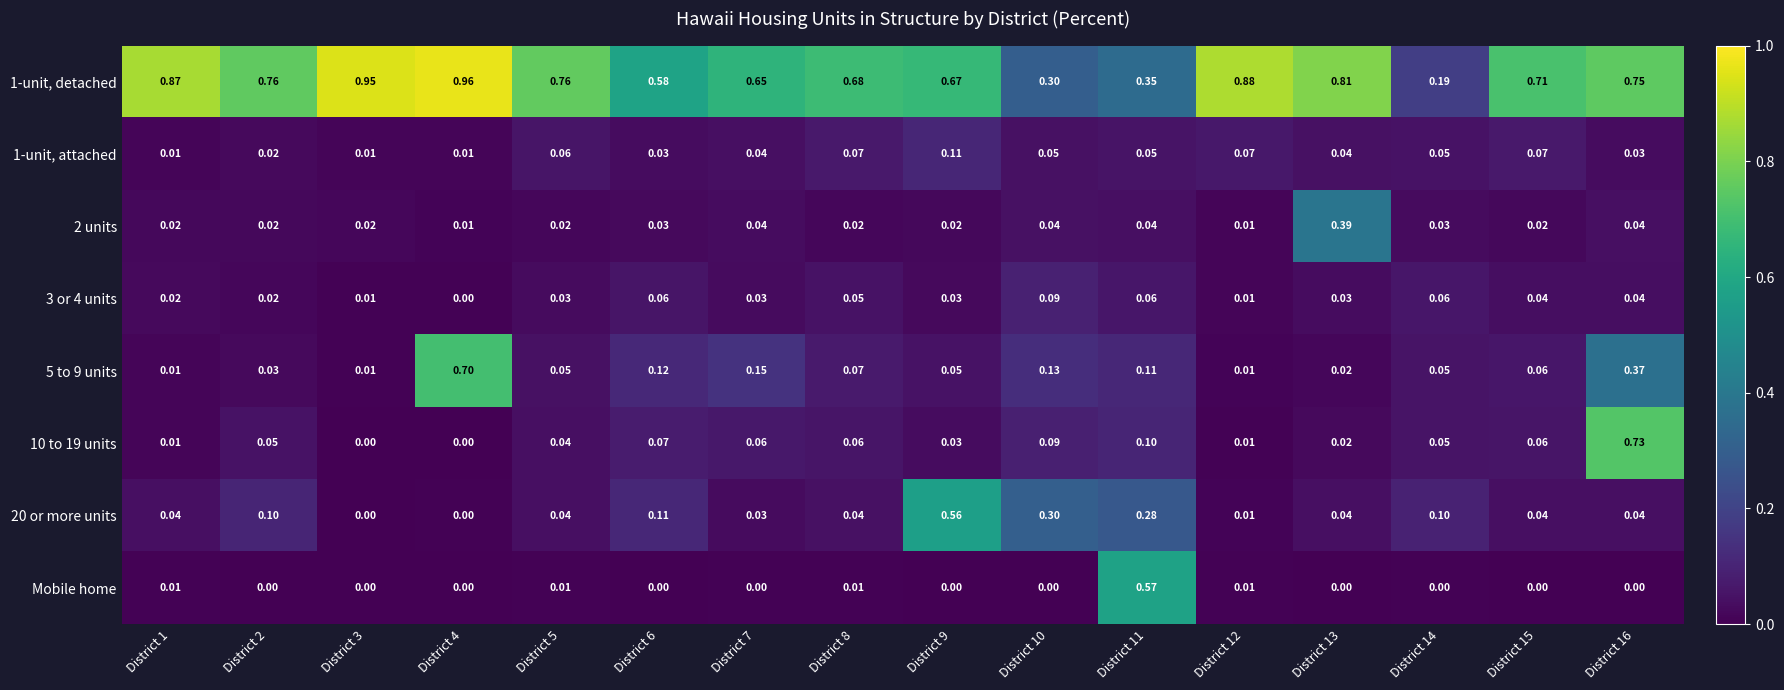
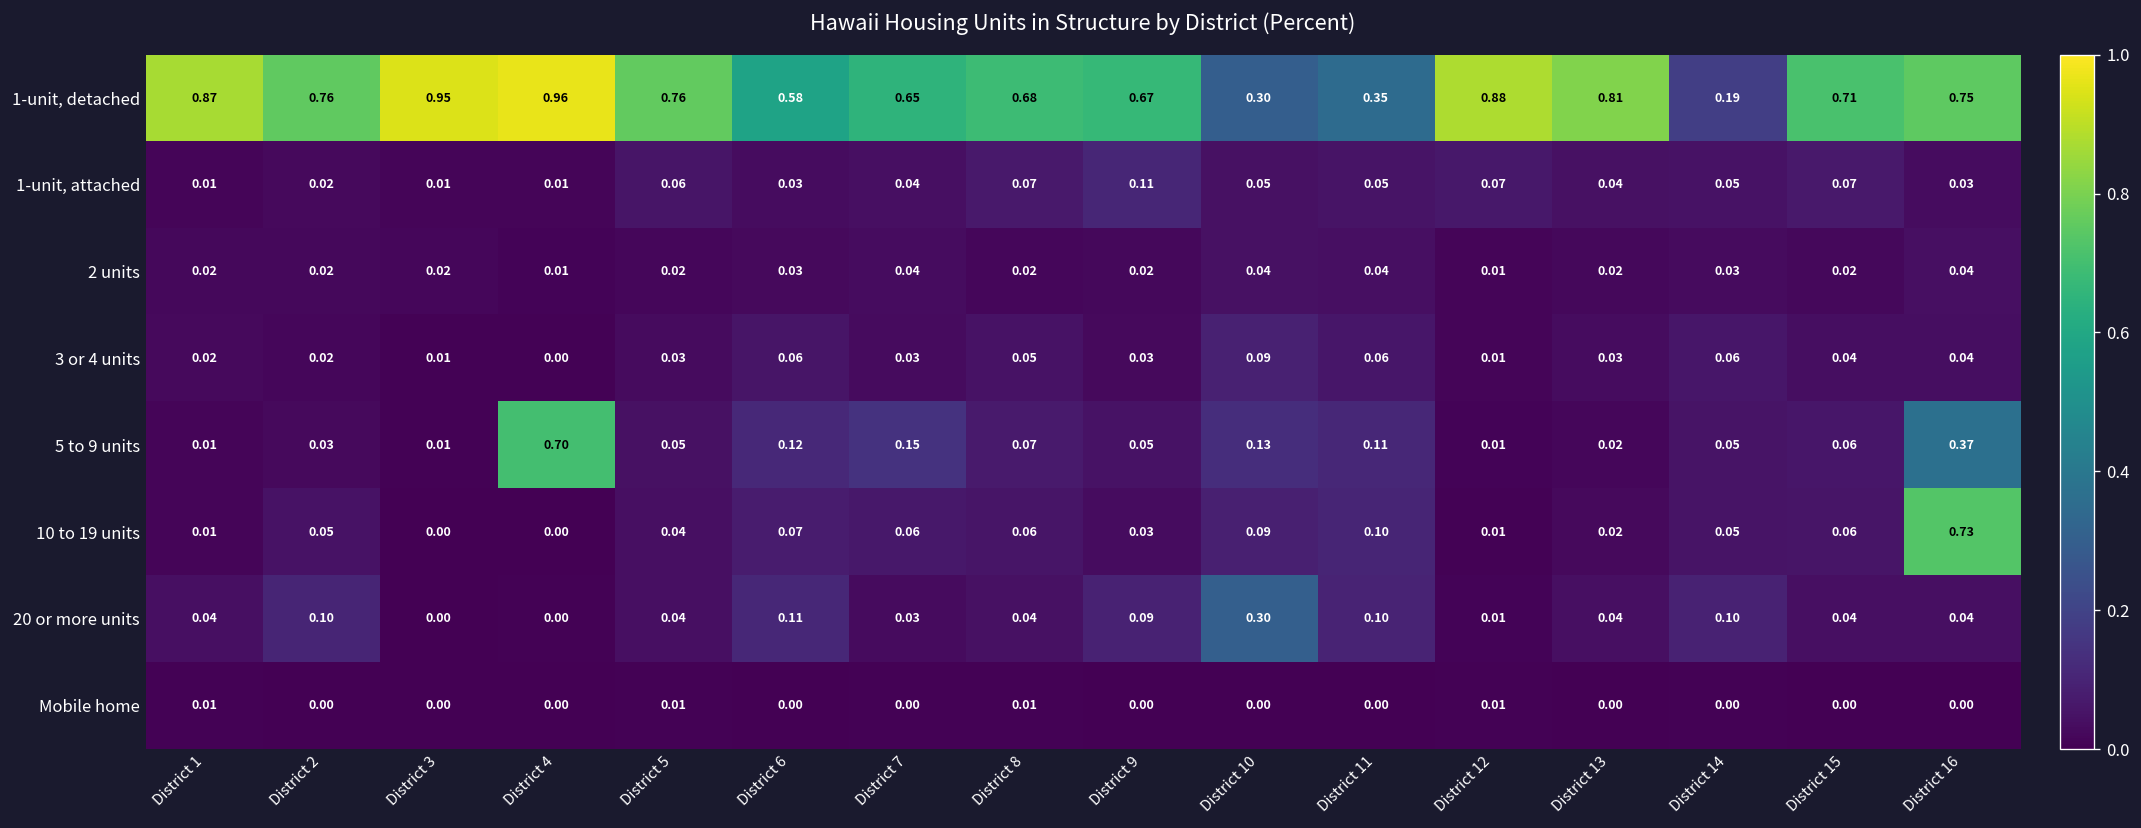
  {
    "1-unit, detached": {
      "District 1": 0.87,
      "District 2": 0.76,
      "District 3": 0.95,
      "District 4": 0.96,
      "District 5": 0.76,
      "District 6": 0.58,
      "District 7": 0.65,
      "District 8": 0.68,
      "District 9": 0.67,
      "District 10": 0.30,
      "District 11": 0.35,
      "District 12": 0.88,
      "District 13": 0.81,
      "District 14": 0.19,
      "District 15": 0.71,
      "District 16": 0.75
    },
    "1-unit, attached": {
      "District 1": 0.01,
      "District 2": 0.02,
      "District 3": 0.01,
      "District 4": 0.01,
      "District 5": 0.06,
      "District 6": 0.03,
      "District 7": 0.04,
      "District 8": 0.07,
      "District 9": 0.11,
      "District 10": 0.05,
      "District 11": 0.05,
      "District 12": 0.07,
      "District 13": 0.04,
      "District 14": 0.05,
      "District 15": 0.07,
      "District 16": 0.03
    },
    "2 units": {
      "District 1": 0.02,
      "District 2": 0.02,
      "District 3": 0.02,
      "District 4": 0.01,
      "District 5": 0.02,
      "District 6": 0.03,
      "District 7": 0.04,
      "District 8": 0.02,
      "District 9": 0.02,
      "District 10": 0.04,
      "District 11": 0.04,
      "District 12": 0.01,
-     "District 13": 0.39,
+     "District 13": 0.02,
      "District 14": 0.03,
      "District 15": 0.02,
      "District 16": 0.04
    },
    "3 or 4 units": {
      "District 1": 0.02,
      "District 2": 0.02,
      "District 3": 0.01,
      "District 4": 0.00,
      "District 5": 0.03,
      "District 6": 0.06,
      "District 7": 0.03,
      "District 8": 0.05,
      "District 9": 0.03,
      "District 10": 0.09,
      "District 11": 0.06,
      "District 12": 0.01,
      "District 13": 0.03,
      "District 14": 0.06,
      "District 15": 0.04,
      "District 16": 0.04
    },
    "5 to 9 units": {
      "District 1": 0.01,
      "District 2": 0.03,
      "District 3": 0.01,
      "District 4": 0.70,
      "District 5": 0.05,
      "District 6": 0.12,
      "District 7": 0.15,
      "District 8": 0.07,
      "District 9": 0.05,
      "District 10": 0.13,
      "District 11": 0.11,
      "District 12": 0.01,
      "District 13": 0.02,
      "District 14": 0.05,
      "District 15": 0.06,
      "District 16": 0.37
    },
    "10 to 19 units": {
      "District 1": 0.01,
      "District 2": 0.05,
      "District 3": 0.00,
      "District 4": 0.00,
      "District 5": 0.04,
      "District 6": 0.07,
      "District 7": 0.06,
      "District 8": 0.06,
      "District 9": 0.03,
      "District 10": 0.09,
      "District 11": 0.10,
      "District 12": 0.01,
      "District 13": 0.02,
      "District 14": 0.05,
      "District 15": 0.06,
      "District 16": 0.73
    },
    "20 or more units": {
      "District 1": 0.04,
      "District 2": 0.10,
      "District 3": 0.00,
      "District 4": 0.00,
      "District 5": 0.04,
      "District 6": 0.11,
      "District 7": 0.03,
      "District 8": 0.04,
-     "District 9": 0.56,
+     "District 9": 0.09,
      "District 10": 0.30,
-     "District 11": 0.28,
+     "District 11": 0.10,
      "District 12": 0.01,
      "District 13": 0.04,
      "District 14": 0.10,
      "District 15": 0.04,
      "District 16": 0.04
    },
    "Mobile home": {
      "District 1": 0.01,
      "District 2": 0.00,
      "District 3": 0.00,
      "District 4": 0.00,
      "District 5": 0.01,
      "District 6": 0.00,
      "District 7": 0.00,
      "District 8": 0.01,
      "District 9": 0.00,
      "District 10": 0.00,
-     "District 11": 0.57,
+     "District 11": 0.00,
      "District 12": 0.01,
      "District 13": 0.00,
      "District 14": 0.00,
      "District 15": 0.00,
      "District 16": 0.00
    }
  }
